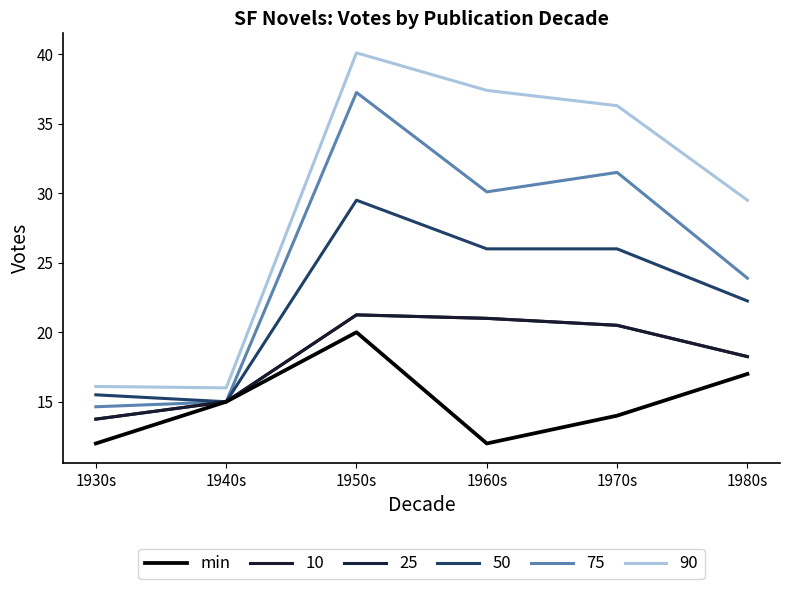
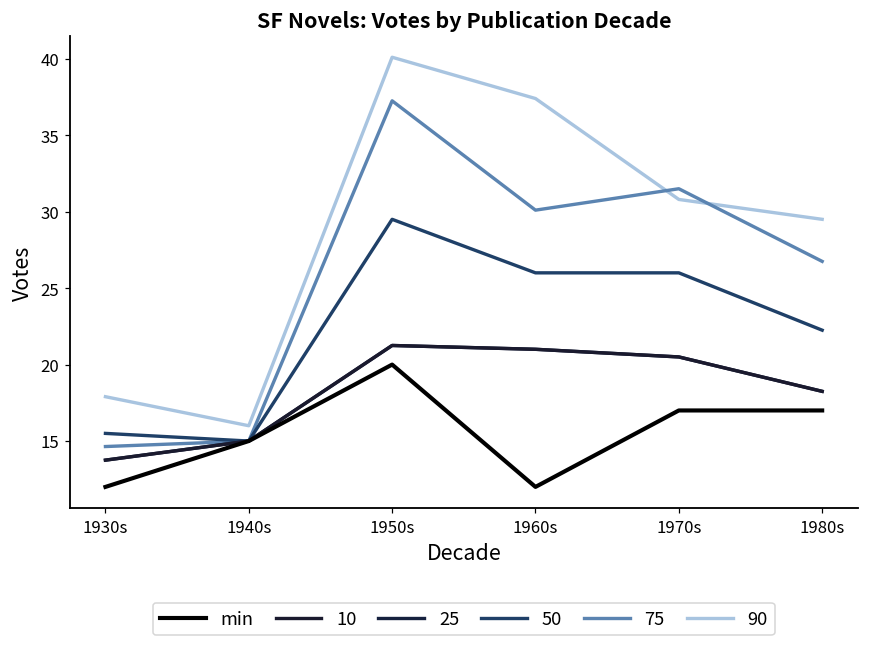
  {
    "min": {
      "1930s": 12,
      "1950s": 20,
      "1960s": 12,
-     "1970s": 14,
+     "1970s": 17,
      "1980s": 17
    },
    "75": {
      "1930s": 14.6,
      "1950s": 37.3,
      "1960s": 30.1,
      "1970s": 31.5,
-     "1980s": 23.9
+     "1980s": 26.8
    },
    "90": {
-     "1930s": 16.1,
+     "1930s": 17.9,
      "1940s": 16.0,
      "1950s": 40.1,
      "1960s": 37.4,
-     "1970s": 36.3,
+     "1970s": 30.8,
      "1980s": 29.5
    }
  }
